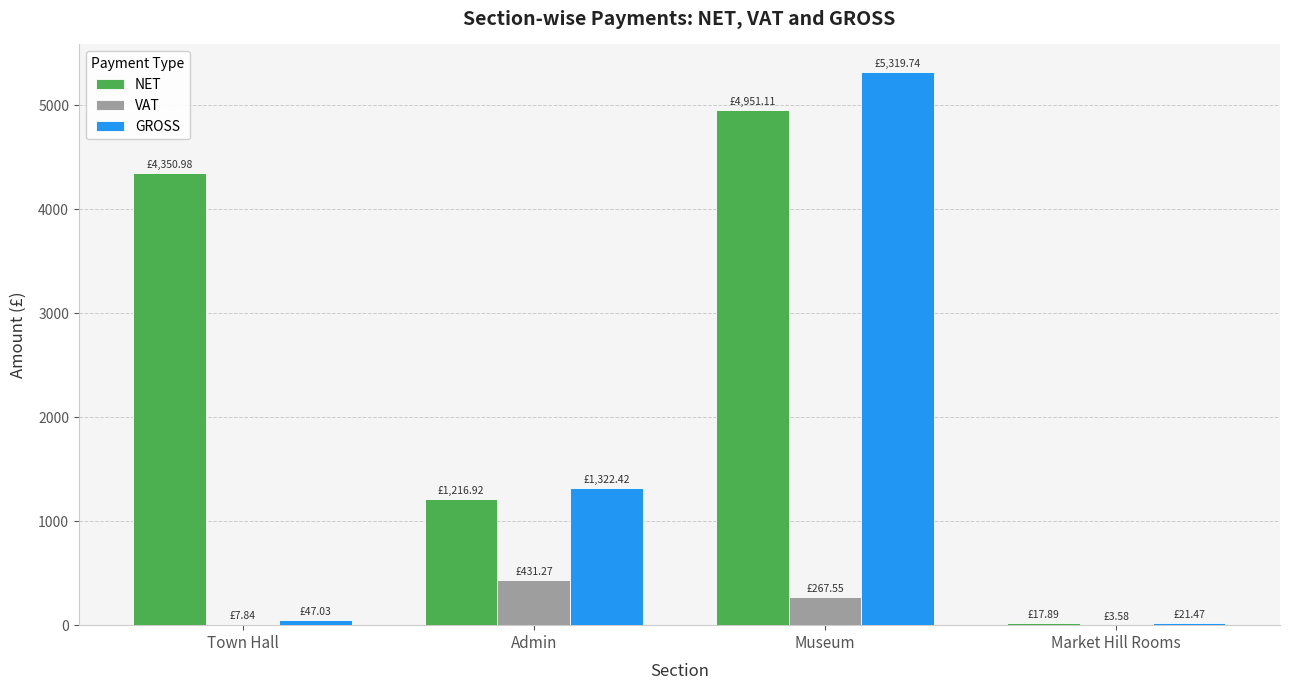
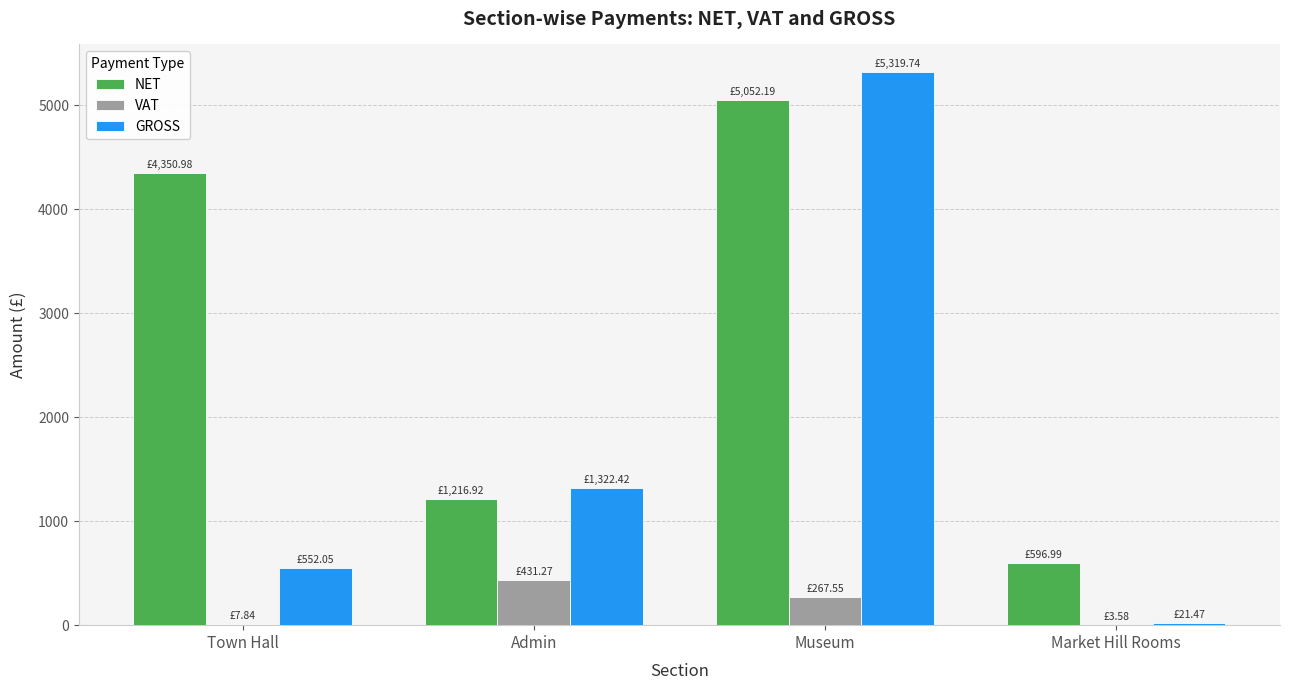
  {
    "NET": {
      "Town Hall": "£4,350.98",
      "Admin": "£1,216.92",
-     "Museum": "£4,951.11",
-     "Market Hill Rooms": "£17.89"
+     "Museum": "£5,052.19",
+     "Market Hill Rooms": "£596.99"
    },
    "VAT": {
      "Town Hall": "£7.84",
      "Admin": "£431.27",
      "Museum": "£267.55",
      "Market Hill Rooms": "£3.58"
    },
    "GROSS": {
-     "Town Hall": "£47.03",
+     "Town Hall": "£552.05",
      "Admin": "£1,322.42",
      "Museum": "£5,319.74",
      "Market Hill Rooms": "£21.47"
    }
  }
